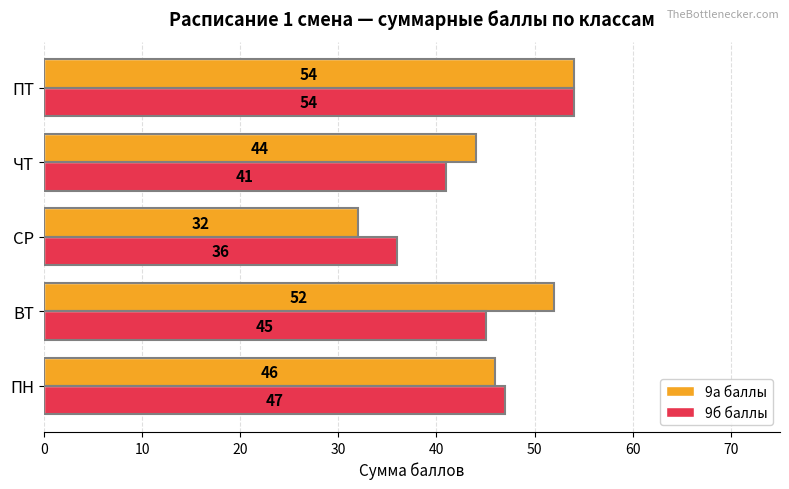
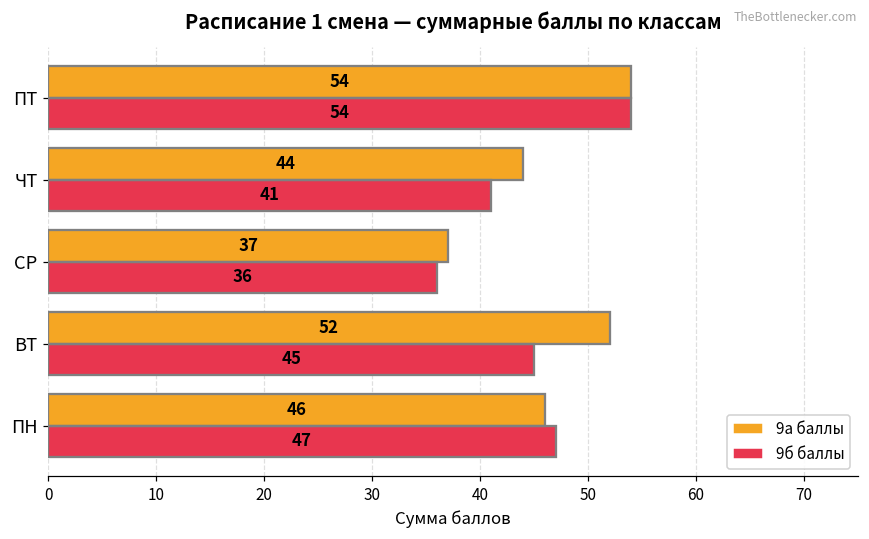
  {
    "9а баллы": {
      "ПТ": 54,
      "ЧТ": 44,
-     "СР": 32,
+     "СР": 37,
      "ВТ": 52,
      "ПН": 46
    },
    "9б баллы": {
      "ПТ": 54,
      "ЧТ": 41,
      "СР": 36,
      "ВТ": 45,
      "ПН": 47
    }
  }
